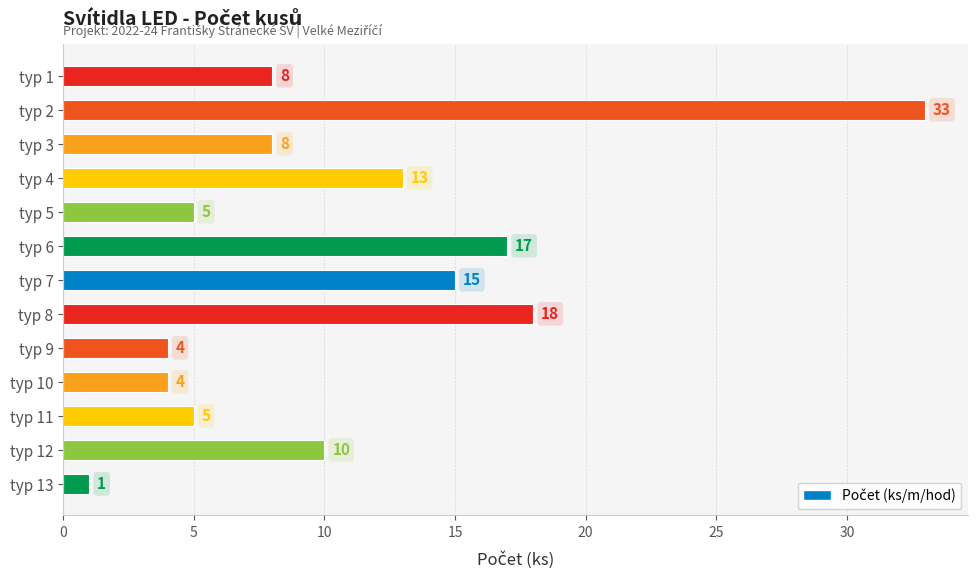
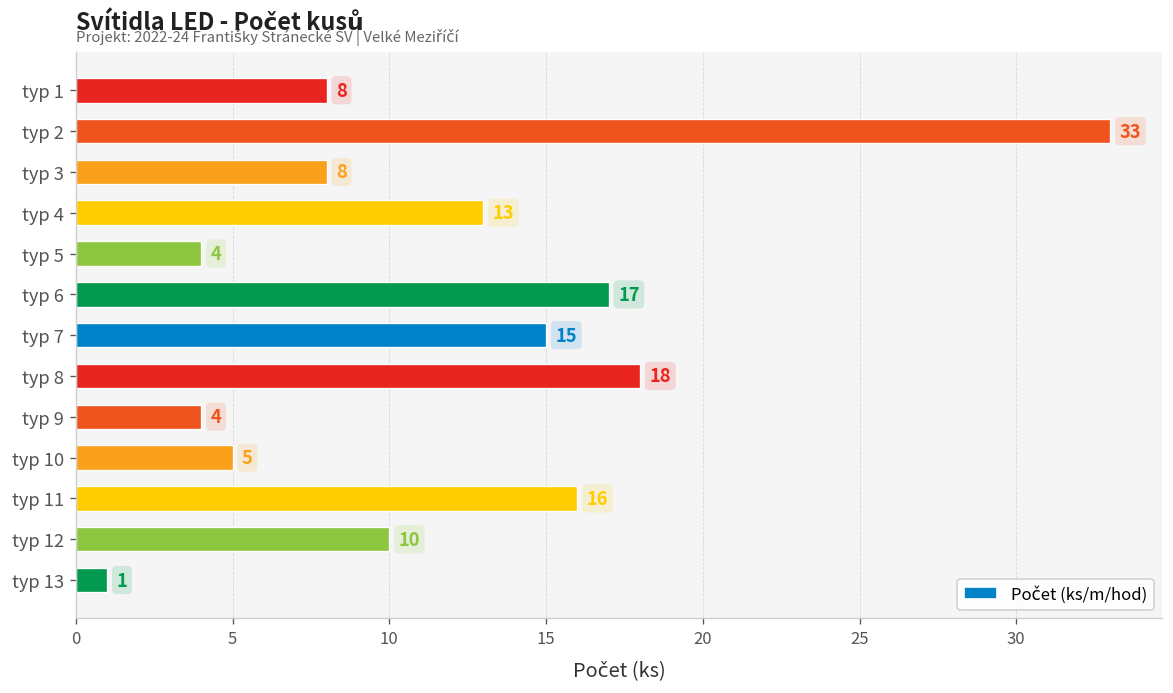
  {
-   "typ 5": 5,
-   "typ 10": 4,
-   "typ 11": 5
+   "typ 5": 4,
+   "typ 10": 5,
+   "typ 11": 16
  }
